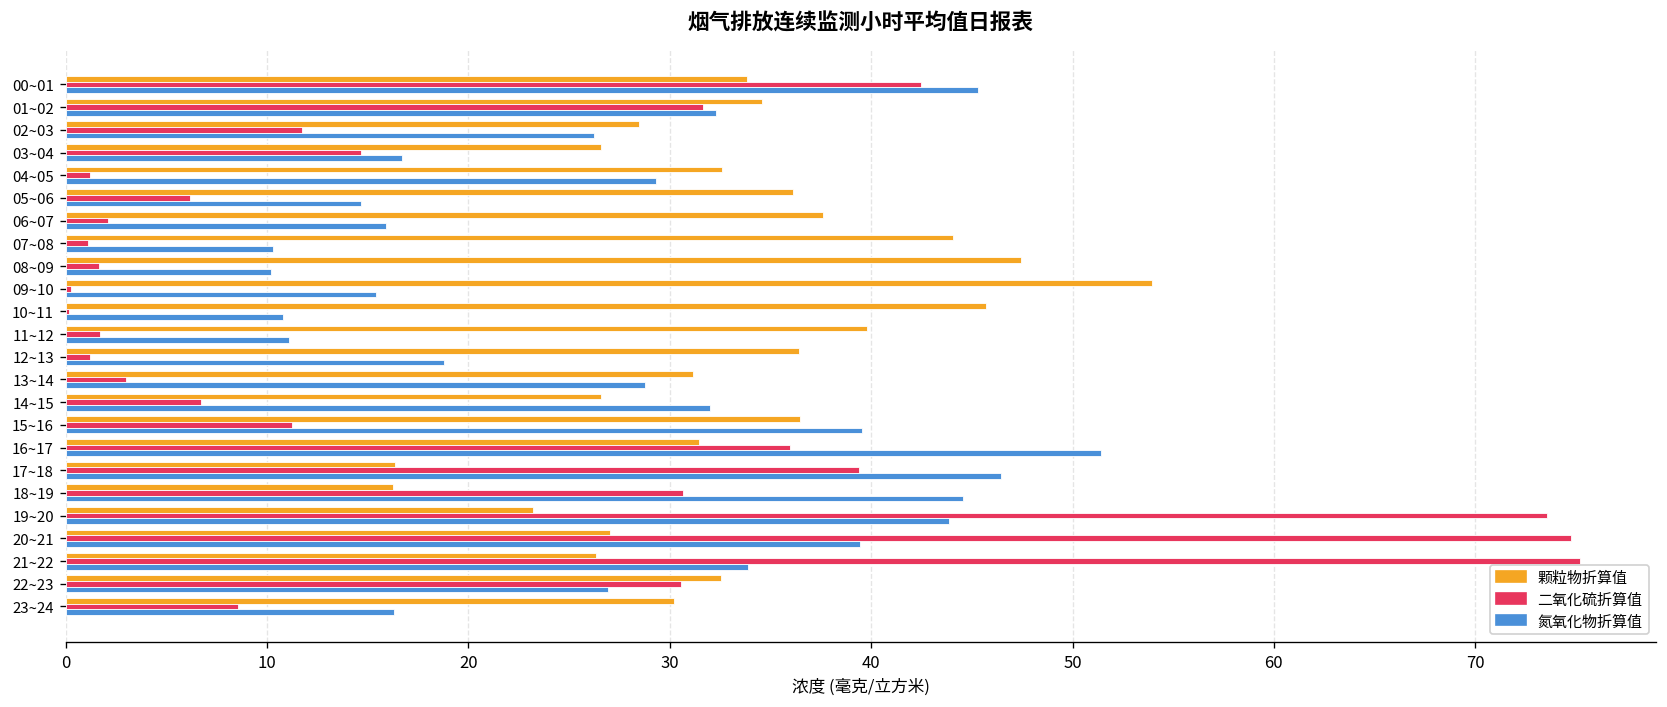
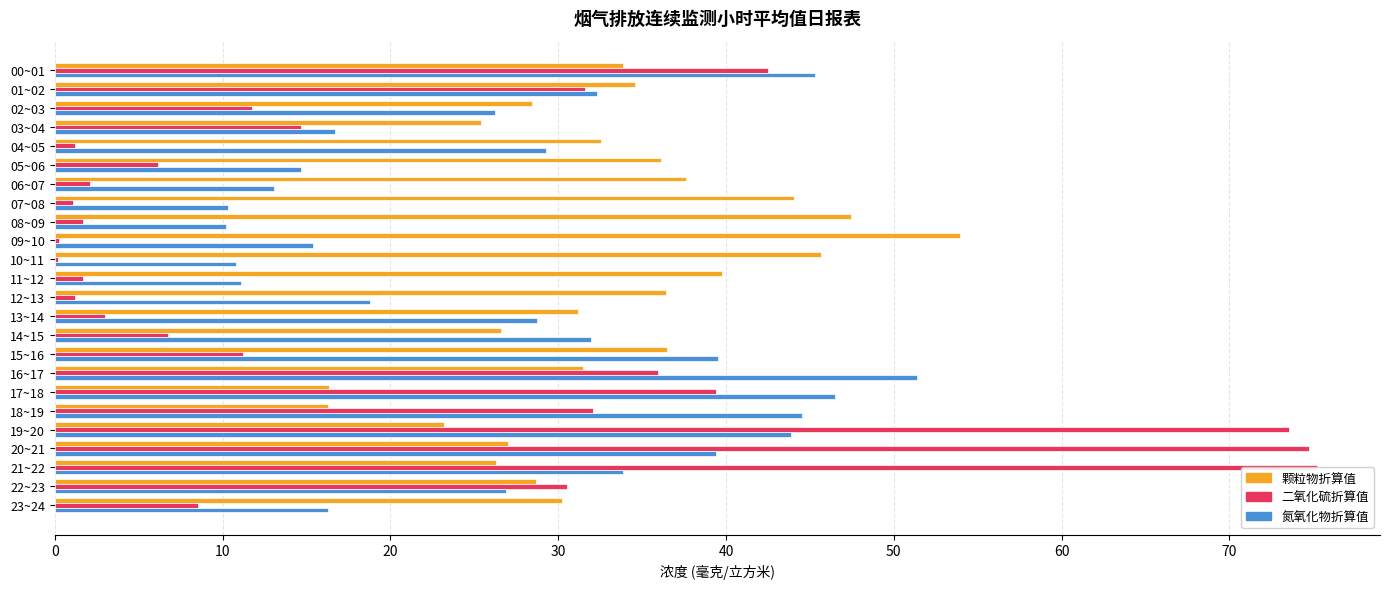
  {
    "颗粒物折算值": {
      "00~01": 33.9,
      "01~02": 34.6,
      "02~03": 28.5,
-     "03~04": 26.6,
+     "03~04": 25.4,
      "04~05": 32.6,
      "05~06": 36.1,
      "06~07": 37.6,
      "07~08": 44.1,
      "08~09": 47.4,
      "09~10": 54.0,
      "10~11": 45.7,
      "11~12": 39.8,
      "12~13": 36.4,
      "13~14": 31.2,
      "14~15": 26.6,
      "15~16": 36.5,
      "16~17": 31.5,
      "17~18": 16.3,
      "18~19": 16.3,
      "19~20": 23.2,
      "20~21": 27.0,
      "21~22": 26.3,
-     "22~23": 32.5,
+     "22~23": 28.7,
      "23~24": 30.2
    },
    "二氧化硫折算值": {
      "00~01": 42.5,
      "01~02": 31.6,
      "02~03": 11.7,
      "03~04": 14.7,
      "04~05": 1.2,
      "05~06": 6.2,
      "06~07": 2.1,
      "07~08": 1.1,
      "08~09": 1.7,
      "09~10": 0.2,
      "10~11": 0.2,
      "11~12": 1.7,
      "12~13": 1.2,
      "13~14": 3.0,
      "14~15": 6.7,
      "15~16": 11.2,
      "16~17": 36.0,
      "17~18": 39.4,
-     "18~19": 30.6,
+     "18~19": 32.1,
      "19~20": 73.5,
      "20~21": 74.8,
      "22~23": 30.5,
      "23~24": 8.5
    },
    "氮氧化物折算值": {
      "00~01": 45.3,
      "01~02": 32.3,
      "02~03": 26.2,
      "03~04": 16.7,
      "04~05": 29.3,
      "05~06": 14.7,
-     "06~07": 15.9,
+     "06~07": 13.0,
      "07~08": 10.3,
      "08~09": 10.2,
      "09~10": 15.4,
      "10~11": 10.8,
      "11~12": 11.1,
      "12~13": 18.8,
      "13~14": 28.8,
      "14~15": 32.0,
      "15~16": 39.5,
      "16~17": 51.4,
      "17~18": 46.5,
      "18~19": 44.6,
      "19~20": 43.9,
      "20~21": 39.4,
      "21~22": 33.9,
      "22~23": 26.9,
      "23~24": 16.3
    }
  }
